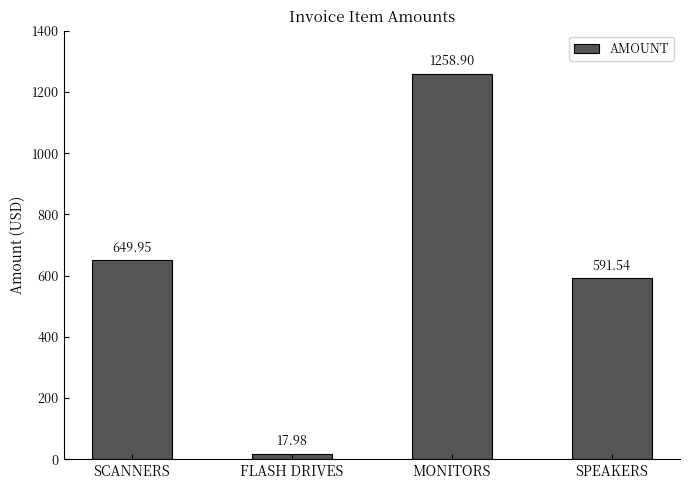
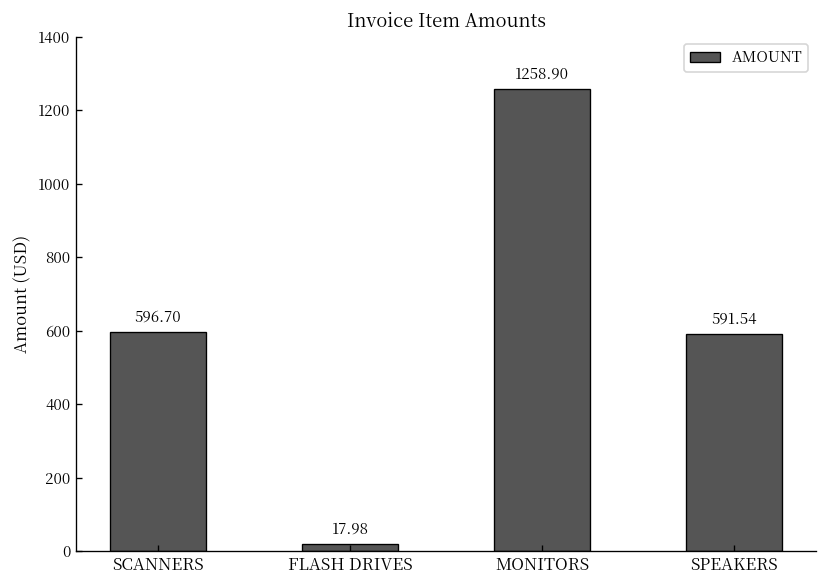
  {
-   "SCANNERS": 649.95,
+   "SCANNERS": 596.70,
    "FLASH DRIVES": 17.98,
    "MONITORS": 1258.90,
    "SPEAKERS": 591.54
  }
